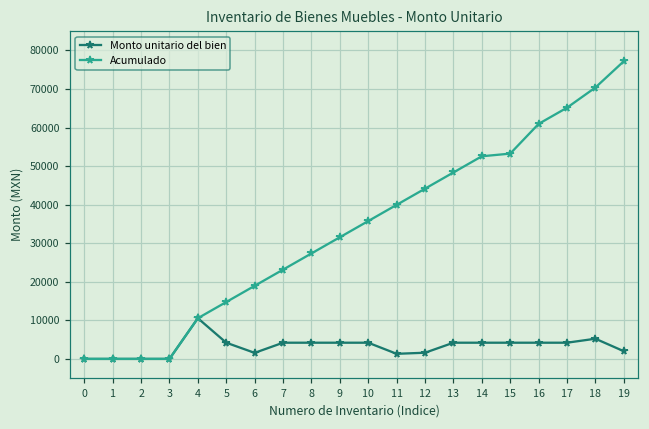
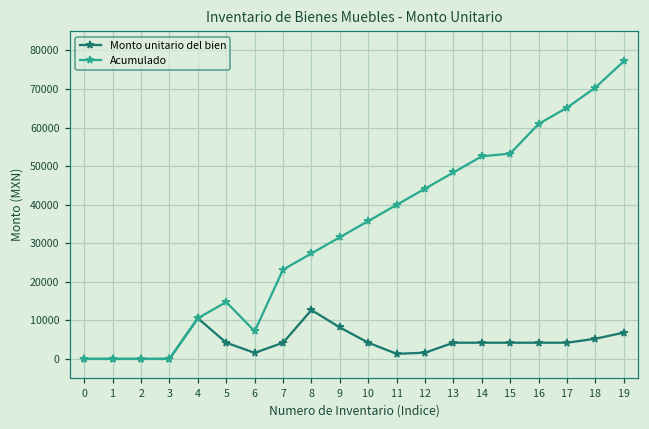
  {
    "Monto unitario del bien": {
      "5": 4000,
      "6": 2000,
      "7": 4000,
-     "8": 4000,
-     "9": 4000,
+     "8": 13000,
+     "9": 8000,
      "10": 4000,
      "11": 1000,
      "12": 2000,
      "13": 4000,
      "14": 4000,
      "15": 4000,
      "16": 4000,
      "17": 4000,
      "18": 5000,
-     "19": 2000
+     "19": 7000
    },
    "Acumulado": {
      "5": 15000,
-     "6": 19000,
+     "6": 7000,
      "7": 23000,
      "8": 27000,
      "9": 32000,
      "10": 36000,
      "11": 40000,
      "12": 44000,
      "13": 48000,
      "14": 53000,
      "15": 53000,
      "16": 61000,
      "17": 65000,
      "18": 70000,
      "19": 77000
    }
  }
